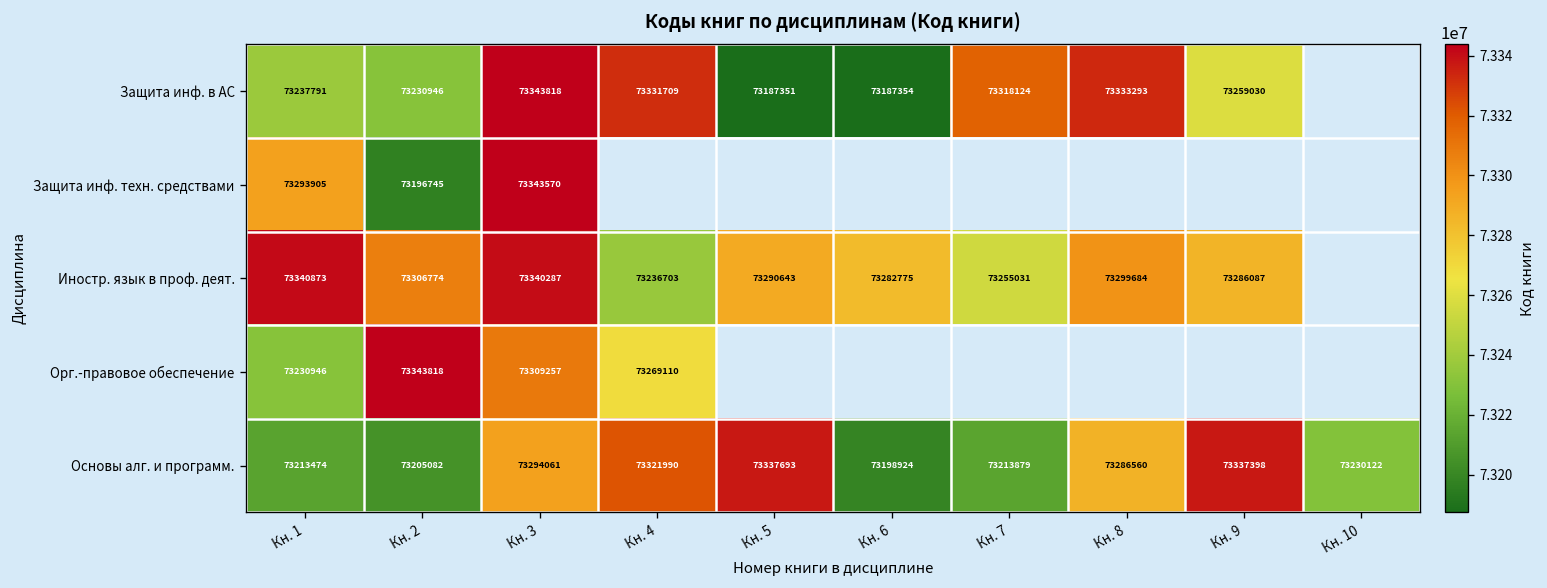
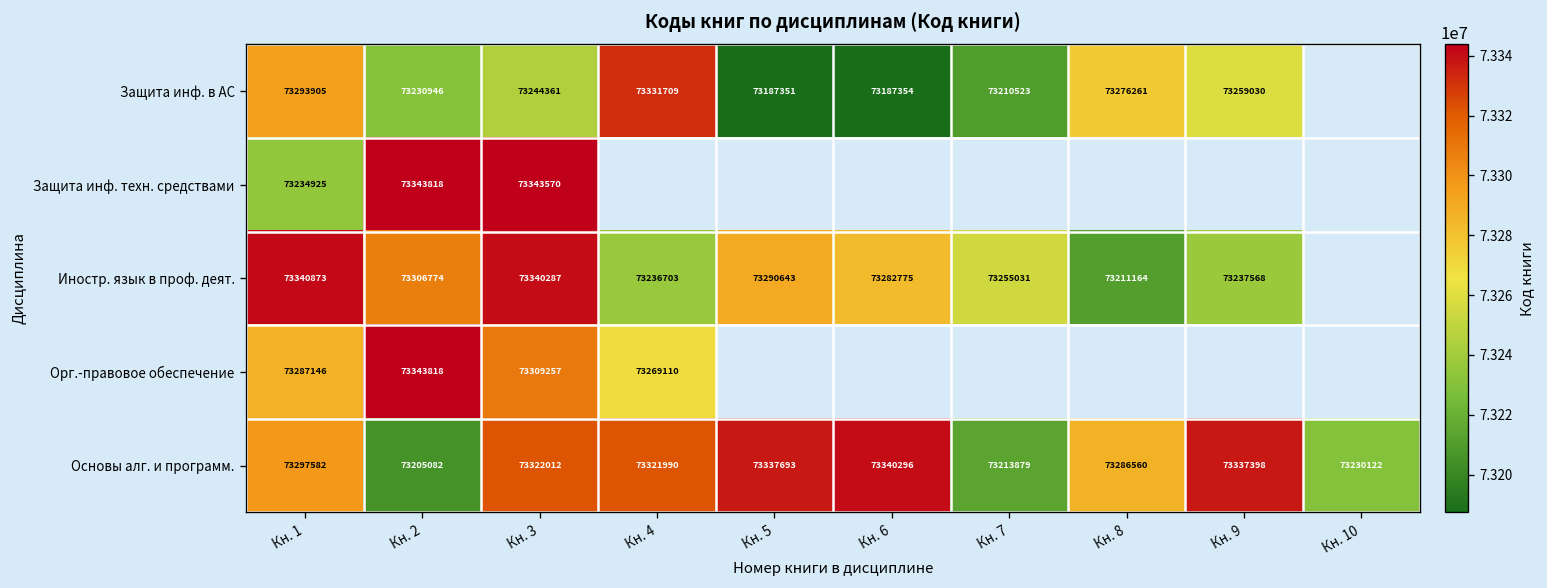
  {
    "Защита инф. в АС": {
-     "Кн. 1": 73237791,
+     "Кн. 1": 73293905,
      "Кн. 2": 73230946,
-     "Кн. 3": 73343818,
+     "Кн. 3": 73244361,
      "Кн. 4": 73331709,
      "Кн. 5": 73187351,
      "Кн. 6": 73187354,
-     "Кн. 7": 73318124,
-     "Кн. 8": 73333293,
+     "Кн. 7": 73210523,
+     "Кн. 8": 73276261,
      "Кн. 9": 73259030
    },
    "Защита инф. техн. средствами": {
-     "Кн. 1": 73293905,
-     "Кн. 2": 73196745,
+     "Кн. 1": 73234925,
+     "Кн. 2": 73343818,
      "Кн. 3": 73343570
    },
    "Иностр. язык в проф. деят.": {
      "Кн. 1": 73340873,
      "Кн. 2": 73306774,
      "Кн. 3": 73340287,
      "Кн. 4": 73236703,
      "Кн. 5": 73290643,
      "Кн. 6": 73282775,
      "Кн. 7": 73255031,
-     "Кн. 8": 73299684,
-     "Кн. 9": 73286087
+     "Кн. 8": 73211164,
+     "Кн. 9": 73237568
    },
    "Орг.-правовое обеспечение": {
-     "Кн. 1": 73230946,
+     "Кн. 1": 73287146,
      "Кн. 2": 73343818,
      "Кн. 3": 73309257,
      "Кн. 4": 73269110
    },
    "Основы алг. и программ.": {
-     "Кн. 1": 73213474,
+     "Кн. 1": 73297582,
      "Кн. 2": 73205082,
-     "Кн. 3": 73294061,
+     "Кн. 3": 73322012,
      "Кн. 4": 73321990,
      "Кн. 5": 73337693,
-     "Кн. 6": 73198924,
+     "Кн. 6": 73340296,
      "Кн. 7": 73213879,
      "Кн. 8": 73286560,
      "Кн. 9": 73337398,
      "Кн. 10": 73230122
    }
  }
